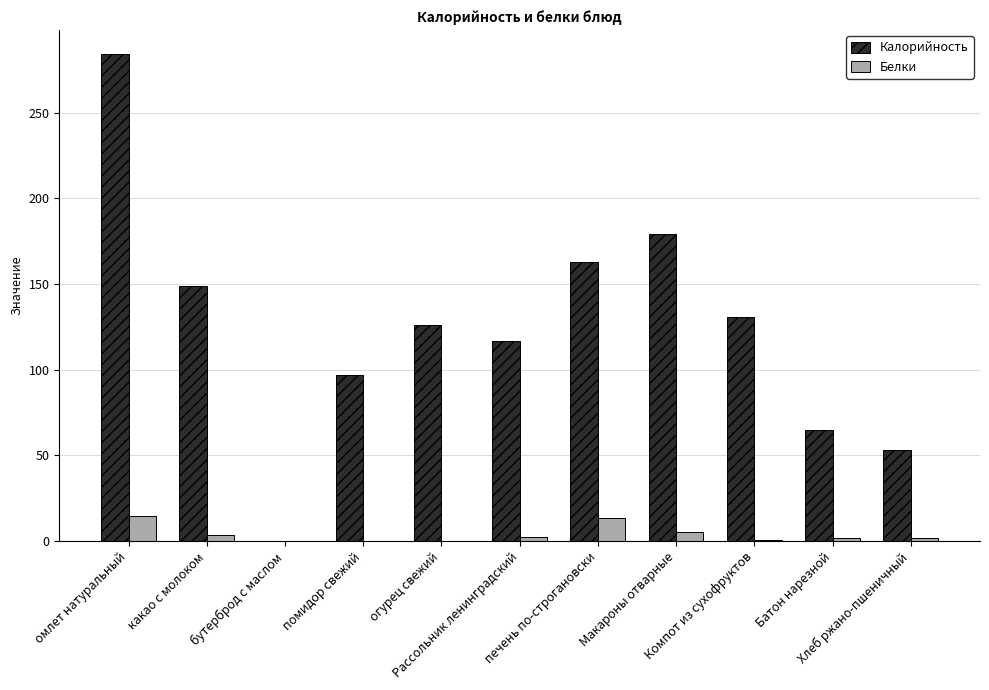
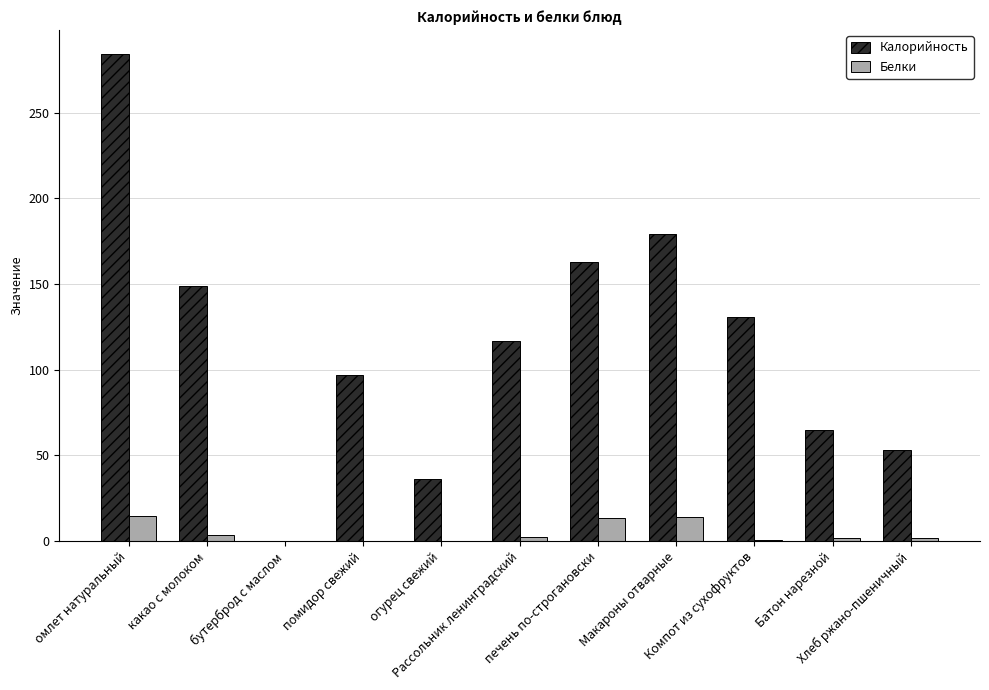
  {
    "Калорийность": {
      "омлет натуральный": 284,
      "какао с молоком": 149,
      "бутерброд с маслом": 0,
      "помидор свежий": 97,
-     "огурец свежий": 126,
+     "огурец свежий": 36,
      "Рассольник ленинградский": 117,
      "печень по-строгановски": 163,
      "Макароны отварные": 179,
      "Компот из сухофруктов": 131,
      "Батон нарезной": 65,
      "Хлеб ржано-пшеничный": 53
    },
    "Белки": {
      "омлет натуральный": 14,
      "какао с молоком": 3,
      "бутерброд с маслом": 0,
      "Рассольник ленинградский": 3,
      "печень по-строгановски": 13,
-     "Макароны отварные": 6,
+     "Макароны отварные": 14,
      "Батон нарезной": 2,
      "Хлеб ржано-пшеничный": 2
    }
  }
